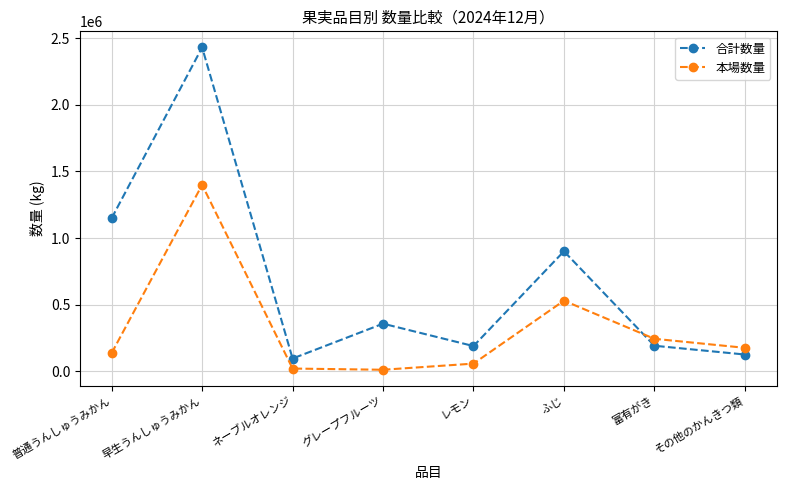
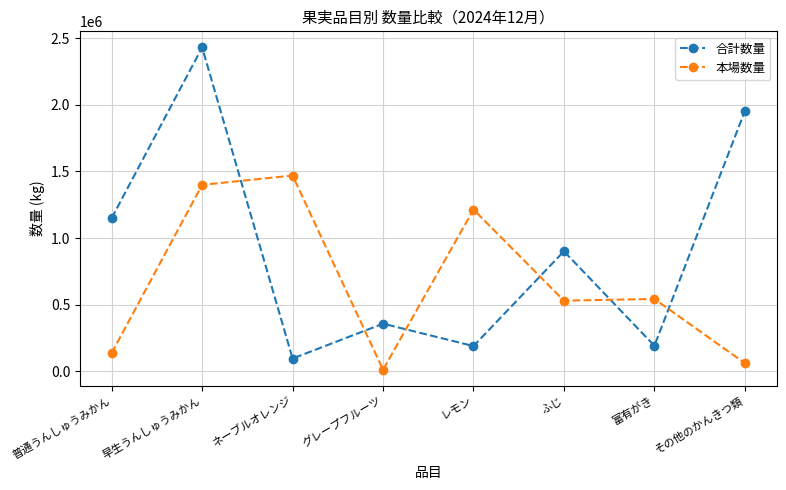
  {
    "合計数量": {
      "普通うんしゅうみかん": 1150000,
      "早生うんしゅうみかん": 2430000,
      "ネーブルオレンジ": 100000,
      "グレープフルーツ": 360000,
      "レモン": 190000,
      "ふじ": 900000,
      "富有がき": 190000,
-     "その他のかんきつ類": 130000
+     "その他のかんきつ類": 1950000
    },
    "本場数量": {
      "普通うんしゅうみかん": 140000,
      "早生うんしゅうみかん": 1400000,
-     "ネーブルオレンジ": 20000,
+     "ネーブルオレンジ": 1470000,
      "グレープフルーツ": 10000,
-     "レモン": 60000,
+     "レモン": 1210000,
      "ふじ": 530000,
-     "富有がき": 240000,
-     "その他のかんきつ類": 180000
+     "富有がき": 540000,
+     "その他のかんきつ類": 60000
    }
  }
